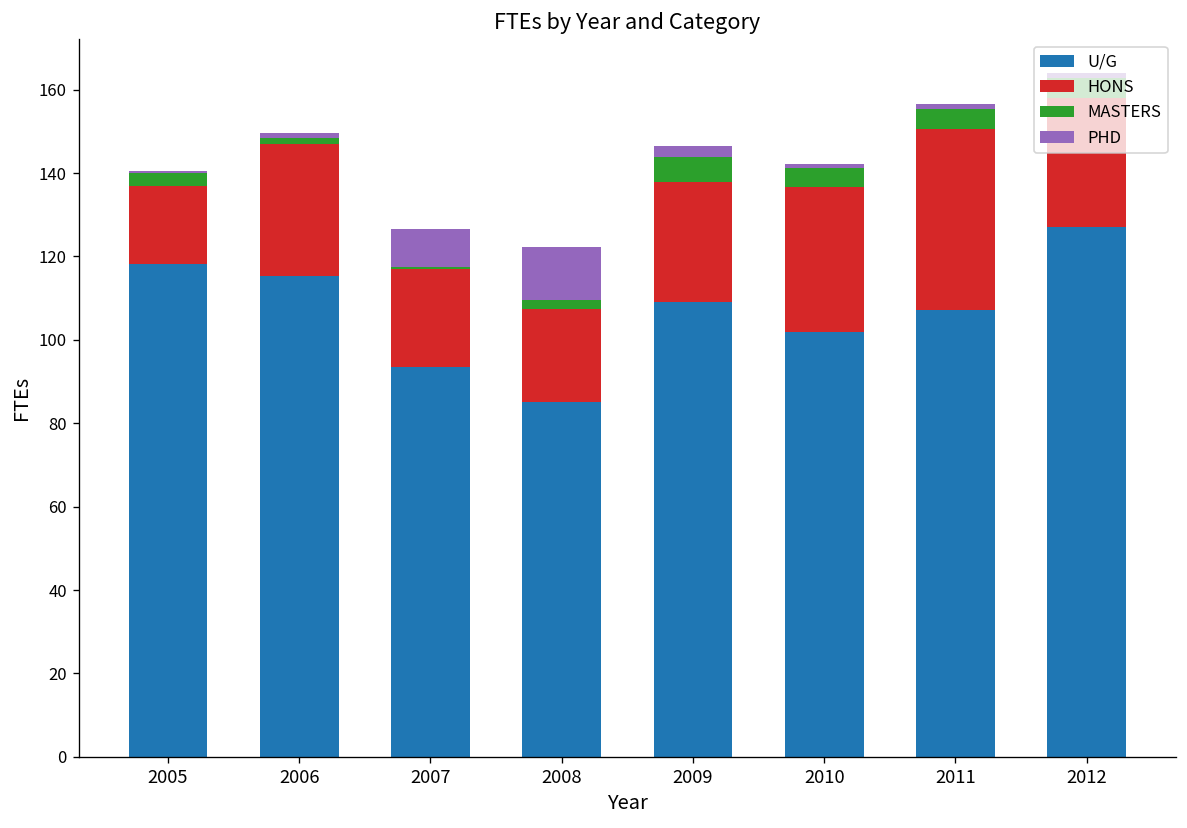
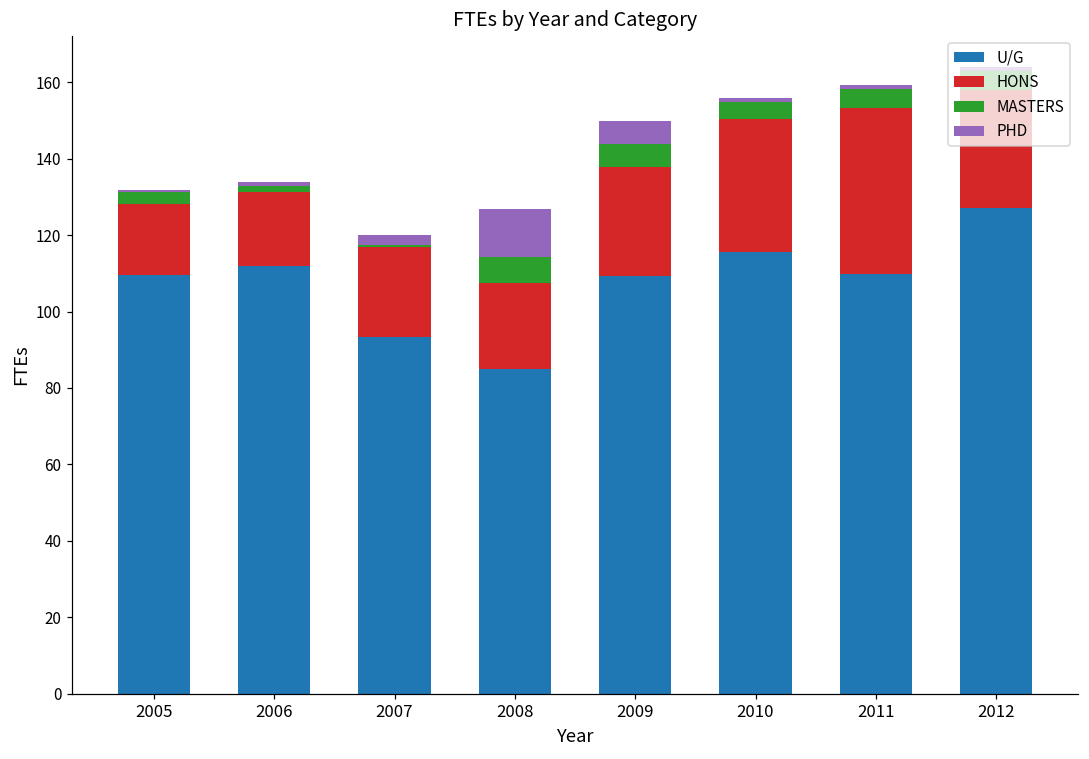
  {
    "U/G": {
-     "2005": 118,
-     "2006": 115,
+     "2005": 110,
+     "2006": 112,
      "2007": 93,
      "2008": 85,
      "2009": 109,
-     "2010": 102,
-     "2011": 107,
+     "2010": 116,
+     "2011": 110,
      "2012": 127
    },
    "HONS": {
      "2005": 19,
-     "2006": 32,
+     "2006": 19,
      "2007": 24,
      "2008": 22,
      "2009": 29,
      "2010": 35,
      "2011": 43
    },
    "MASTERS": {
      "2005": 3,
      "2006": 2,
-     "2008": 2,
+     "2008": 7,
      "2009": 6,
      "2010": 4,
      "2011": 5
    },
    "PHD": {
      "2006": 1,
-     "2007": 9,
+     "2007": 3,
      "2008": 13,
-     "2009": 3,
+     "2009": 6,
      "2010": 1,
      "2011": 1
    }
  }
